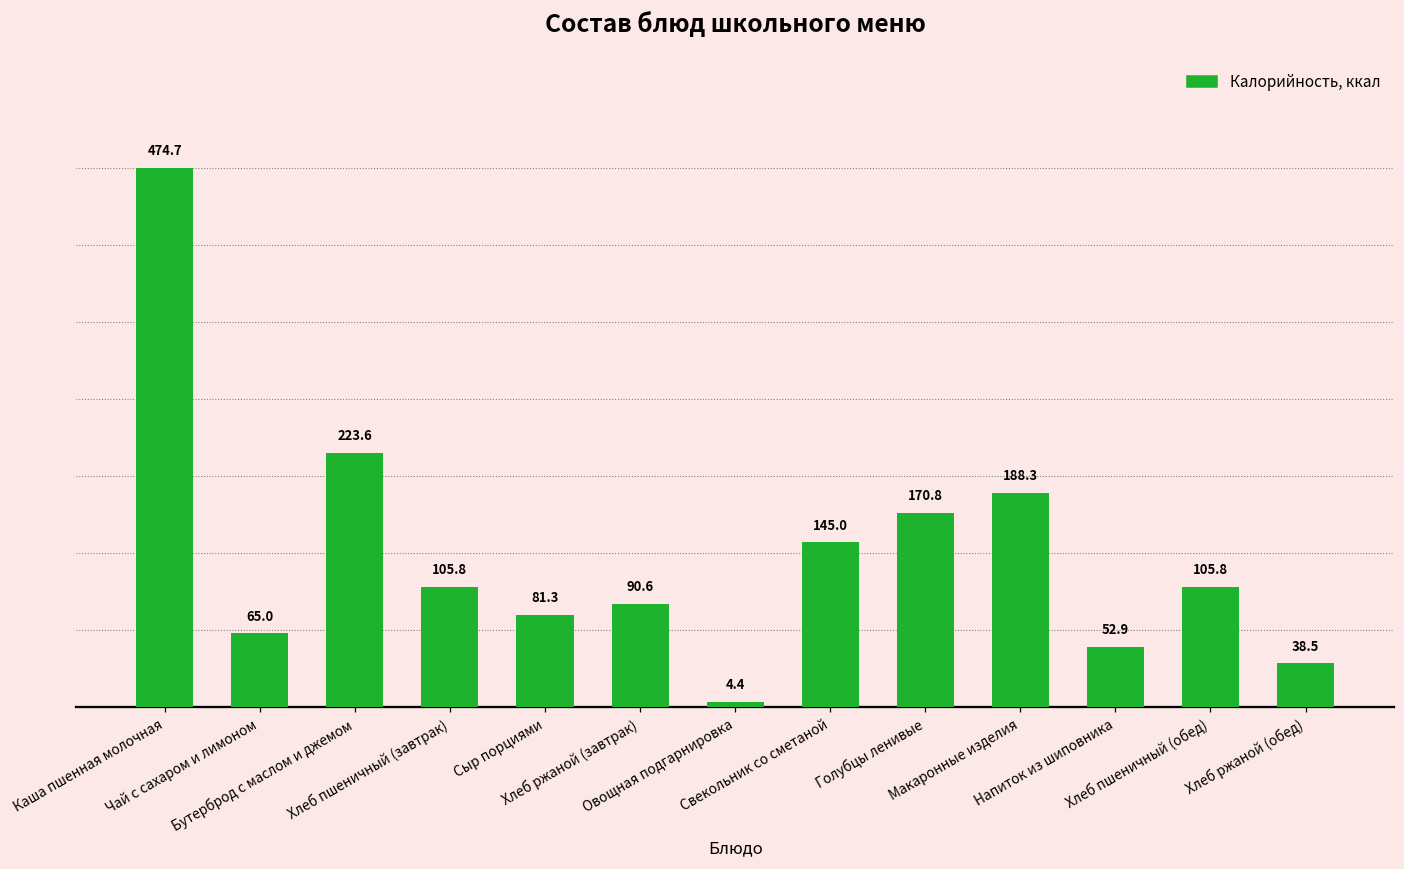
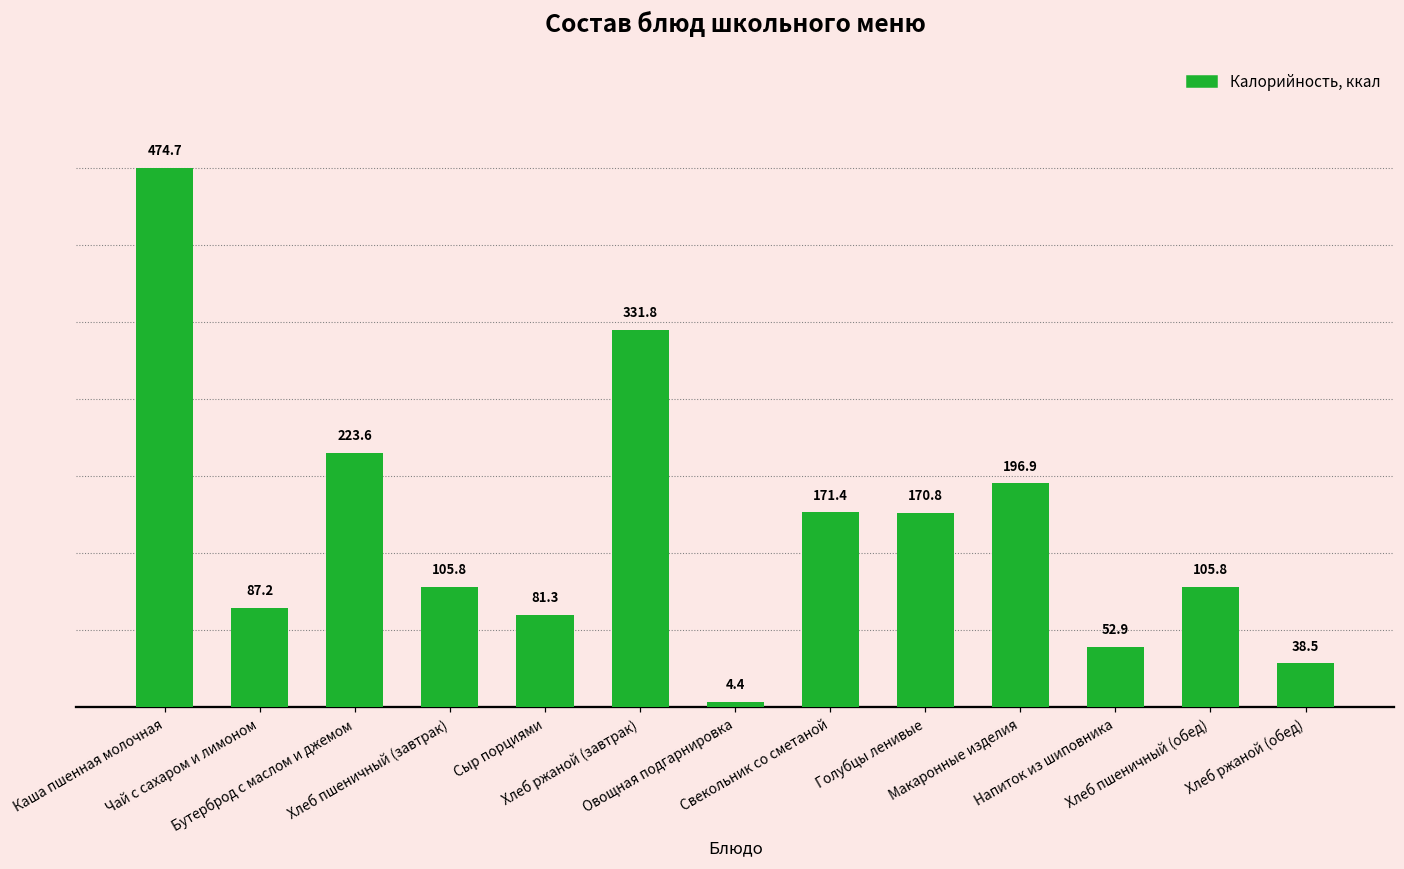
  {
    "Каша пшенная молочная": 474.7,
-   "Чай с сахаром и лимоном": 65.0,
+   "Чай с сахаром и лимоном": 87.2,
    "Бутерброд с маслом и джемом": 223.6,
    "Хлеб пшеничный (завтрак)": 105.8,
    "Сыр порциями": 81.3,
-   "Хлеб ржаной (завтрак)": 90.6,
+   "Хлеб ржаной (завтрак)": 331.8,
    "Овощная подгарнировка": 4.4,
-   "Свекольник со сметаной": 145.0,
+   "Свекольник со сметаной": 171.4,
    "Голубцы ленивые": 170.8,
-   "Макаронные изделия": 188.3,
+   "Макаронные изделия": 196.9,
    "Напиток из шиповника": 52.9,
    "Хлеб пшеничный (обед)": 105.8,
    "Хлеб ржаной (обед)": 38.5
  }
